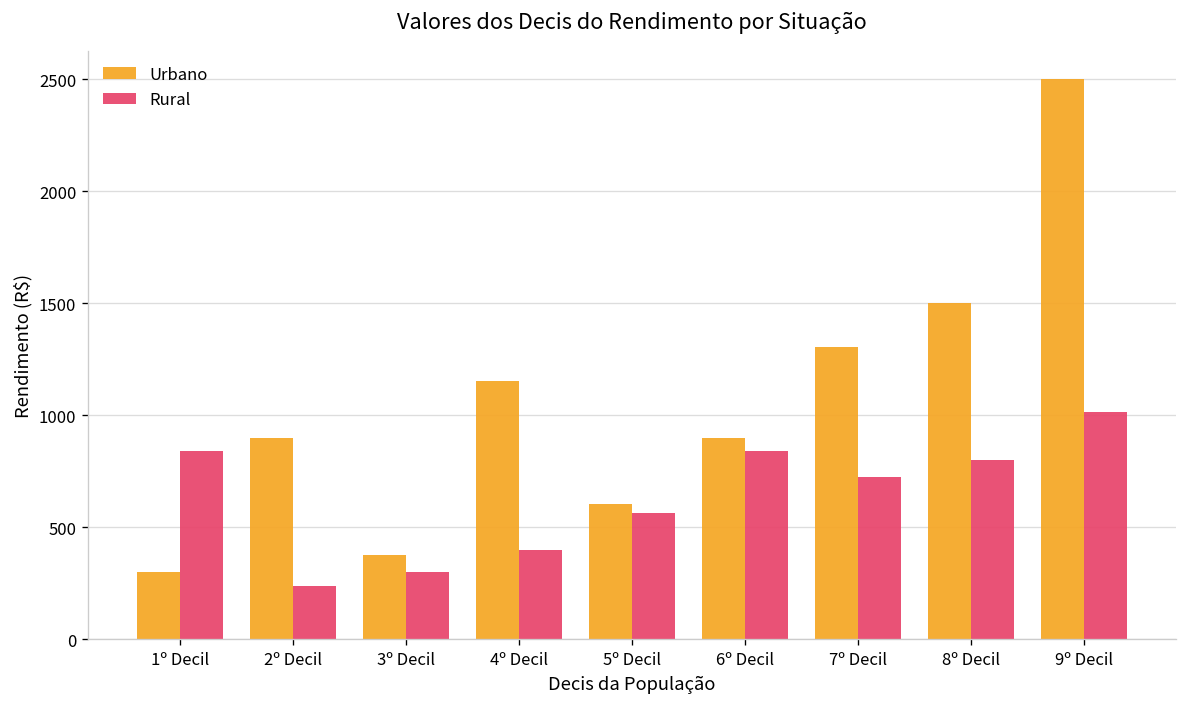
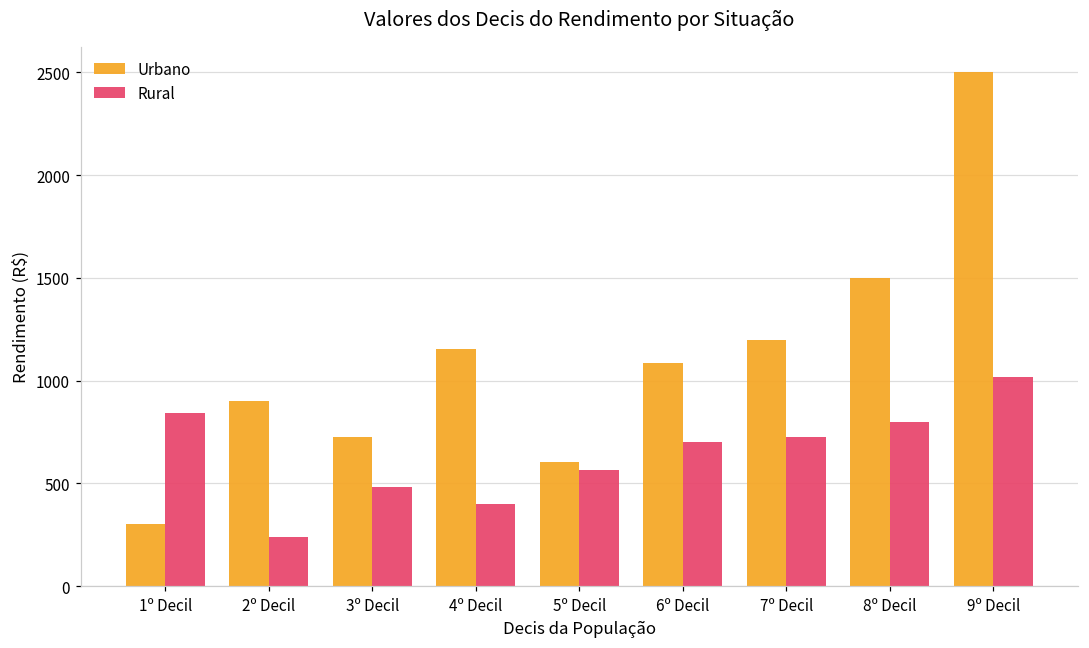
  {
    "Urbano": {
      "1º Decil": 300,
      "2º Decil": 900,
-     "3º Decil": 380,
+     "3º Decil": 720,
      "4º Decil": 1150,
      "5º Decil": 610,
-     "6º Decil": 900,
-     "7º Decil": 1310,
+     "6º Decil": 1090,
+     "7º Decil": 1200,
      "8º Decil": 1500,
      "9º Decil": 2500
    },
    "Rural": {
      "1º Decil": 840,
      "2º Decil": 240,
-     "3º Decil": 300,
+     "3º Decil": 480,
      "4º Decil": 400,
      "5º Decil": 560,
-     "6º Decil": 840,
+     "6º Decil": 700,
      "7º Decil": 720,
      "8º Decil": 800,
      "9º Decil": 1020
    }
  }
